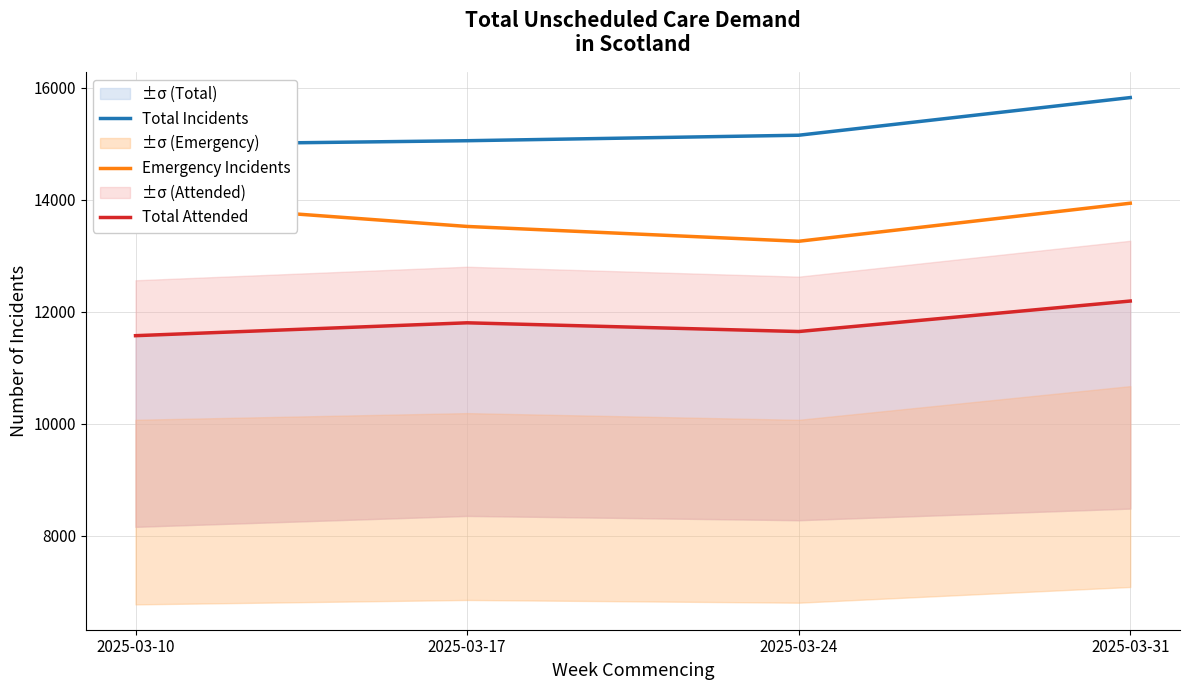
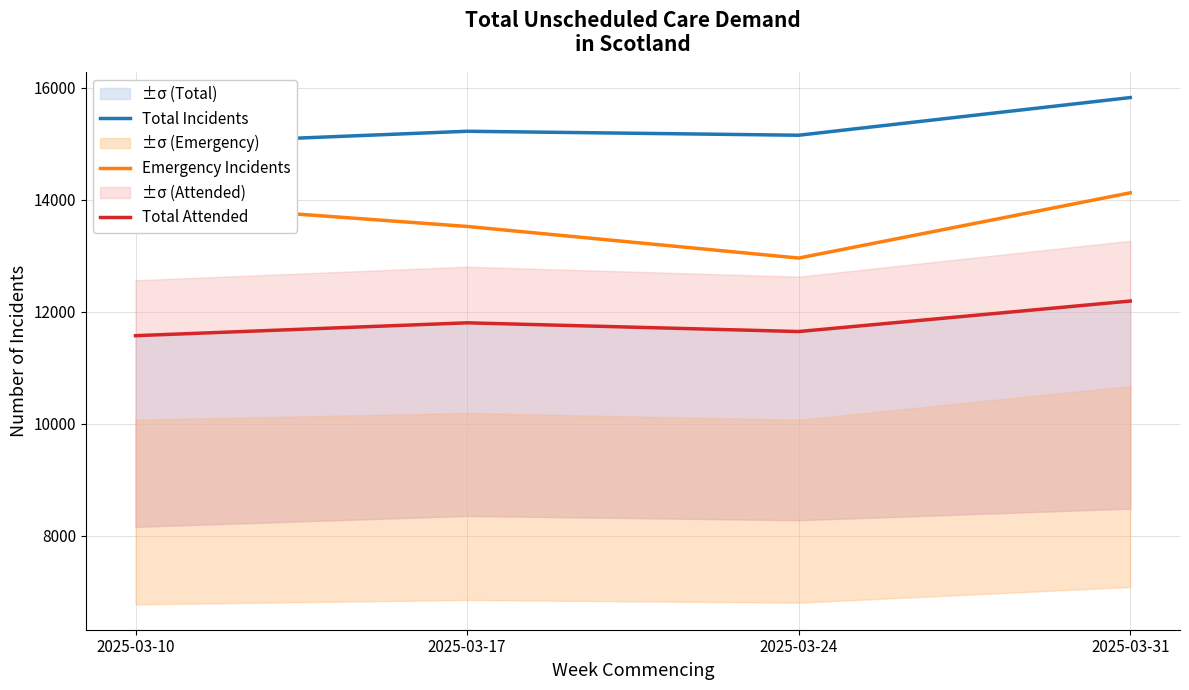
  {
    "Total Incidents": {
-     "2025-03-17": 15100,
+     "2025-03-17": 15200,
      "2025-03-24": 15200,
      "2025-03-31": 15800
    },
    "Emergency Incidents": {
      "2025-03-17": 13500,
-     "2025-03-24": 13300,
-     "2025-03-31": 13900
+     "2025-03-24": 13000,
+     "2025-03-31": 14100
    }
  }
